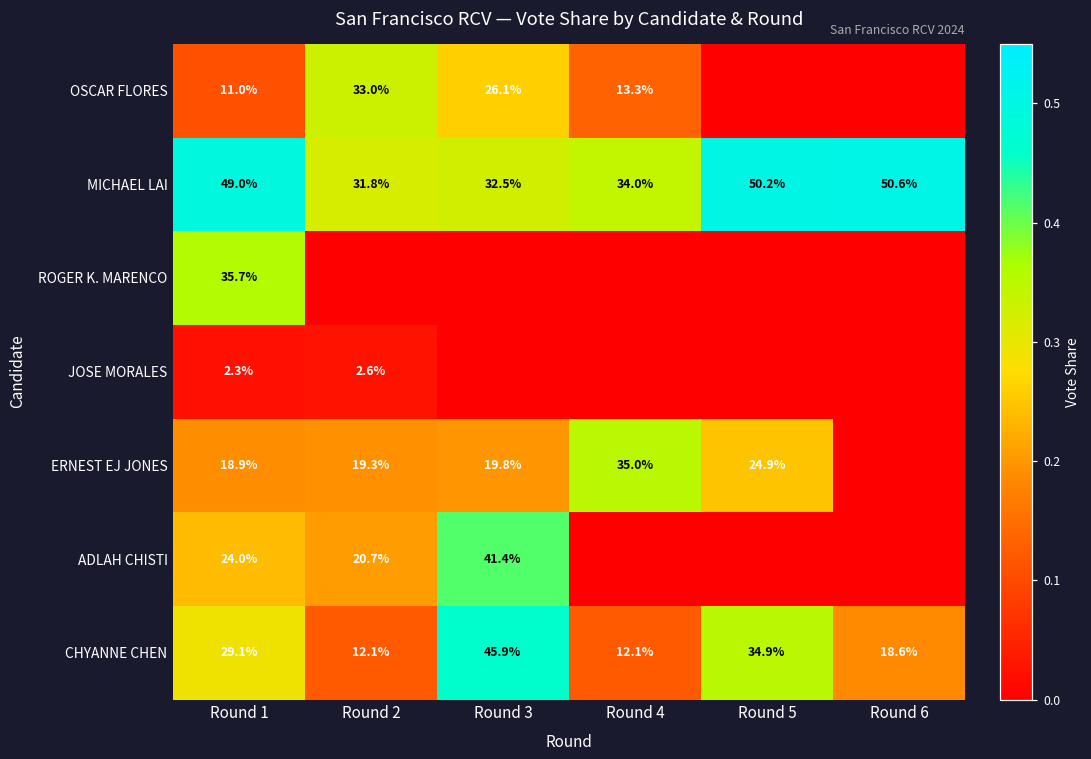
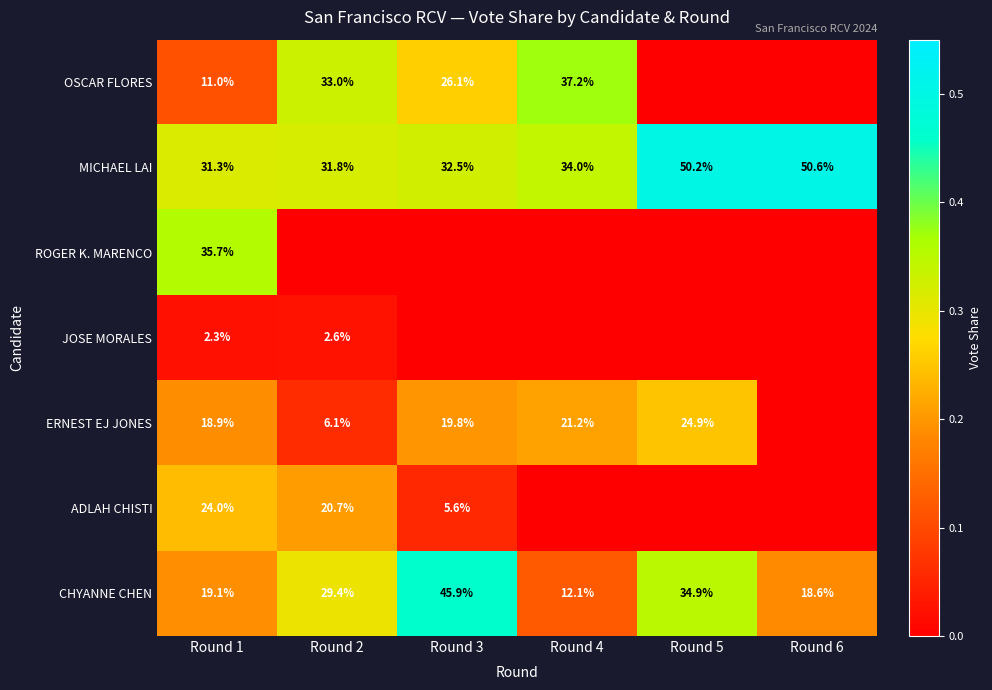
  {
    "OSCAR FLORES": {
      "Round 1": "11.0%",
      "Round 2": "33.0%",
      "Round 3": "26.1%",
-     "Round 4": "13.3%"
+     "Round 4": "37.2%"
    },
    "MICHAEL LAI": {
-     "Round 1": "49.0%",
+     "Round 1": "31.3%",
      "Round 2": "31.8%",
      "Round 3": "32.5%",
      "Round 4": "34.0%",
      "Round 5": "50.2%",
      "Round 6": "50.6%"
    },
    "ROGER K. MARENCO": {
      "Round 1": "35.7%"
    },
    "JOSE MORALES": {
      "Round 1": "2.3%",
      "Round 2": "2.6%"
    },
    "ERNEST EJ JONES": {
      "Round 1": "18.9%",
-     "Round 2": "19.3%",
+     "Round 2": "6.1%",
      "Round 3": "19.8%",
-     "Round 4": "35.0%",
+     "Round 4": "21.2%",
      "Round 5": "24.9%"
    },
    "ADLAH CHISTI": {
      "Round 1": "24.0%",
      "Round 2": "20.7%",
-     "Round 3": "41.4%"
+     "Round 3": "5.6%"
    },
    "CHYANNE CHEN": {
-     "Round 1": "29.1%",
-     "Round 2": "12.1%",
+     "Round 1": "19.1%",
+     "Round 2": "29.4%",
      "Round 3": "45.9%",
      "Round 4": "12.1%",
      "Round 5": "34.9%",
      "Round 6": "18.6%"
    }
  }
